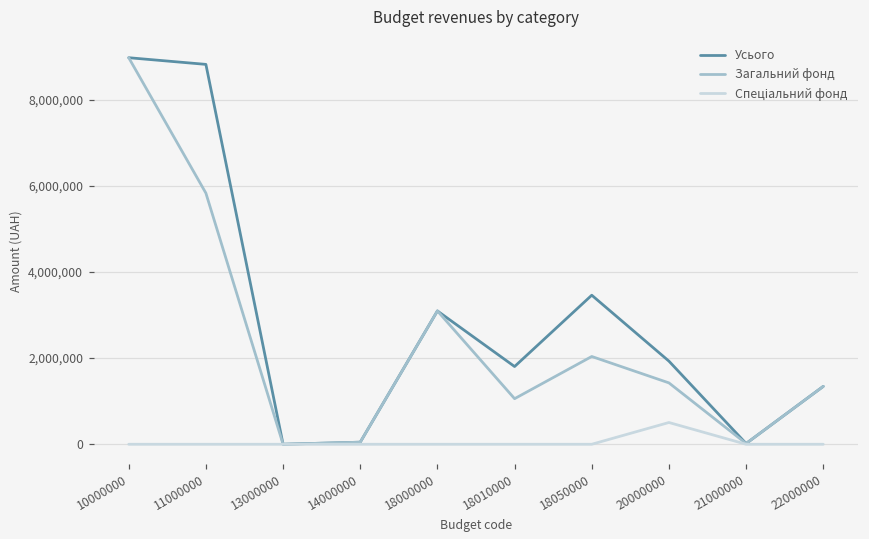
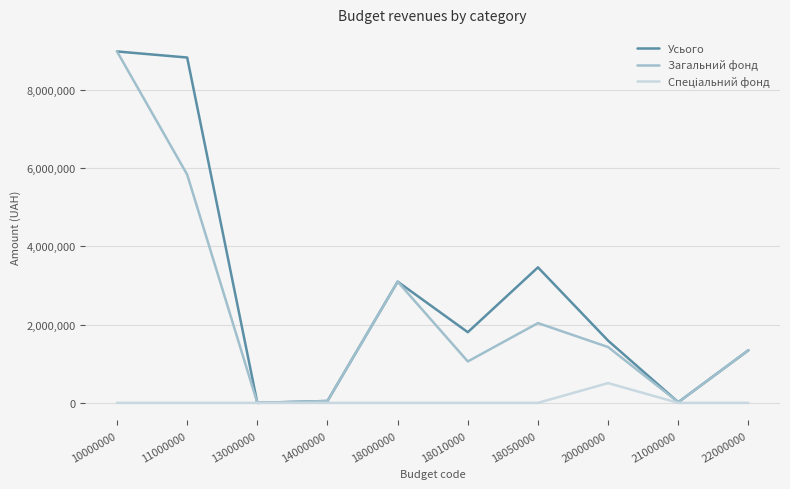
  {
    "Усього": {
      "11000000": "8,800,000",
      "18010000": "1,800,000",
      "18050000": "3,500,000",
-     "20000000": "1,900,000"
+     "20000000": "1,600,000"
    }
  }
